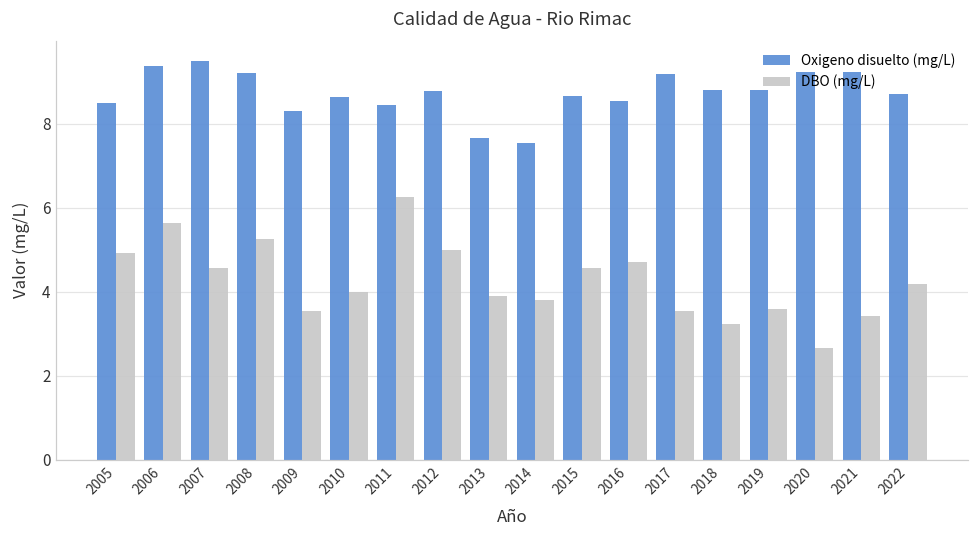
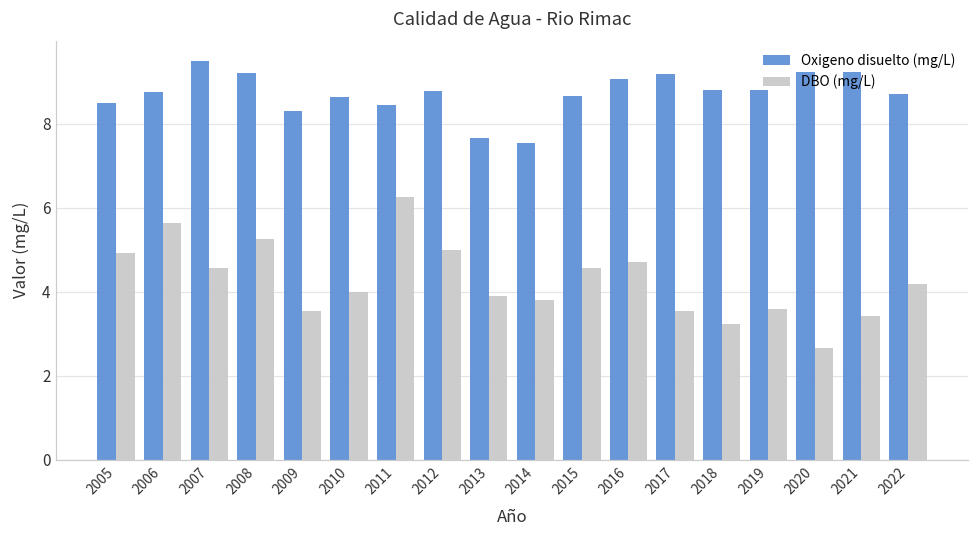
  {
    "Oxigeno disuelto (mg/L)": {
      "2005": 8.5,
-     "2006": 9.4,
+     "2006": 8.8,
      "2007": 9.5,
      "2008": 9.2,
      "2009": 8.3,
      "2010": 8.7,
      "2011": 8.5,
      "2012": 8.8,
      "2013": 7.7,
      "2014": 7.6,
      "2015": 8.7,
-     "2016": 8.5,
+     "2016": 9.1,
      "2017": 9.2,
      "2018": 8.8,
      "2019": 8.8,
      "2020": 9.2,
      "2021": 9.2,
      "2022": 8.7
    },
    "DBO (mg/L)": {
      "2005": 4.9,
      "2006": 5.6,
      "2007": 4.6,
      "2008": 5.3,
      "2009": 3.6,
      "2010": 4.0,
      "2011": 6.3,
      "2012": 5.0,
      "2013": 3.9,
      "2014": 3.8,
      "2015": 4.6,
      "2016": 4.7,
      "2017": 3.5,
      "2018": 3.2,
      "2019": 3.6,
      "2020": 2.7,
      "2021": 3.4,
      "2022": 4.2
    }
  }
